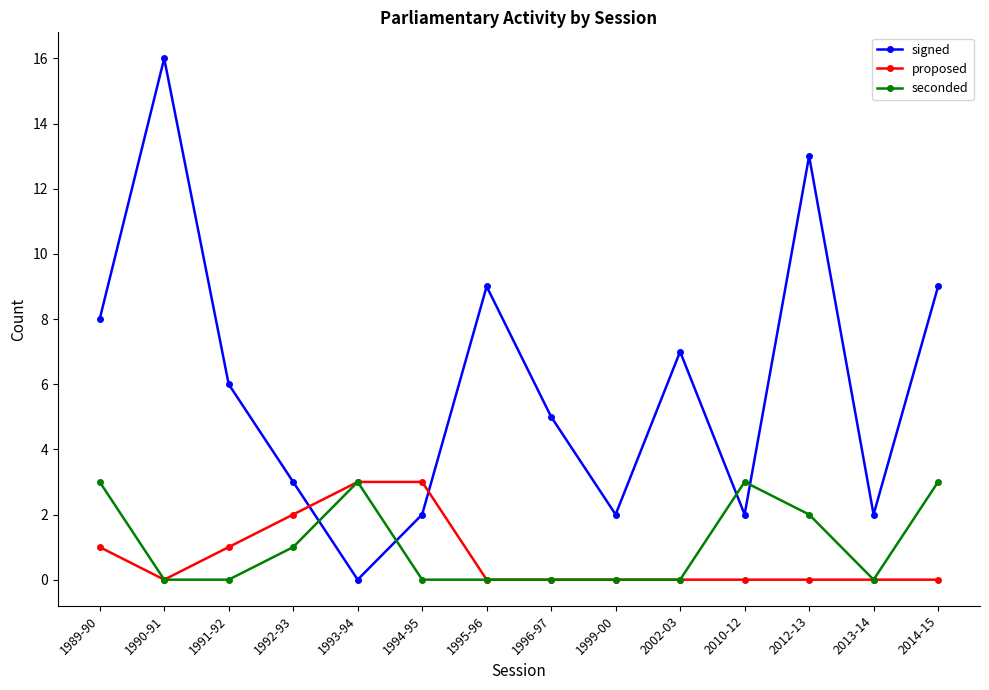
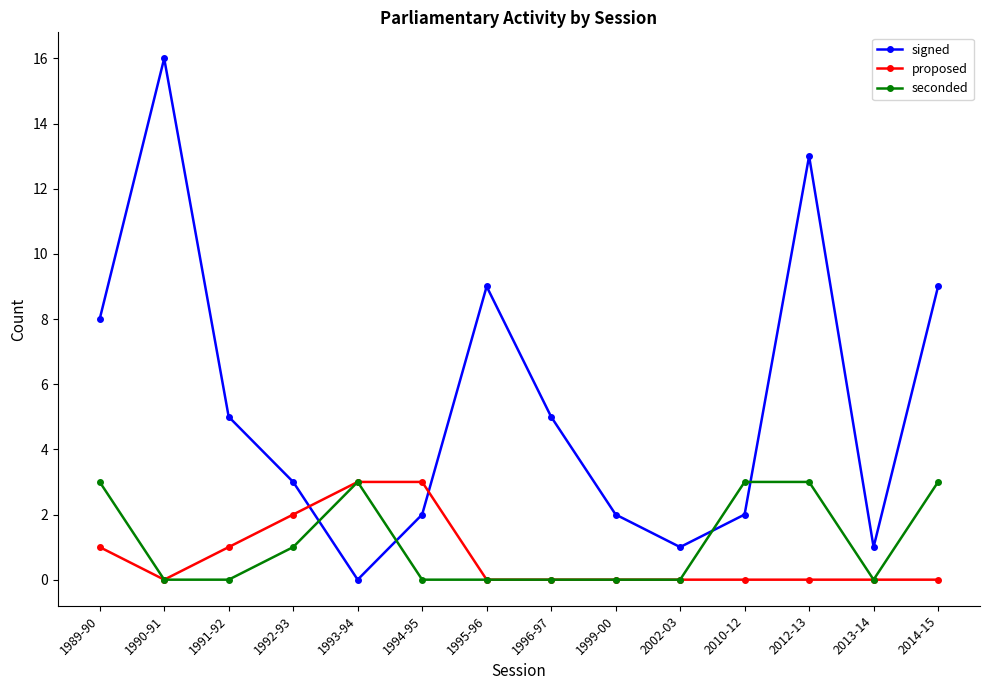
  {
    "signed": {
      "1989-90": 8,
      "1990-91": 16,
-     "1991-92": 6,
+     "1991-92": 5,
      "1992-93": 3,
      "1993-94": 0,
      "1994-95": 2,
      "1995-96": 9,
      "1996-97": 5,
      "1999-00": 2,
-     "2002-03": 7,
+     "2002-03": 1,
      "2010-12": 2,
      "2012-13": 13,
-     "2013-14": 2,
+     "2013-14": 1,
      "2014-15": 9
    },
    "proposed": {
      "1989-90": 1,
      "1991-92": 1,
      "1992-93": 2,
      "1994-95": 3,
      "2010-12": 0,
      "2012-13": 0,
      "2014-15": 0
    },
    "seconded": {
      "1989-90": 3,
      "1991-92": 0,
      "1992-93": 1,
      "1994-95": 0,
      "2010-12": 3,
-     "2012-13": 2,
+     "2012-13": 3,
      "2014-15": 3
    }
  }
